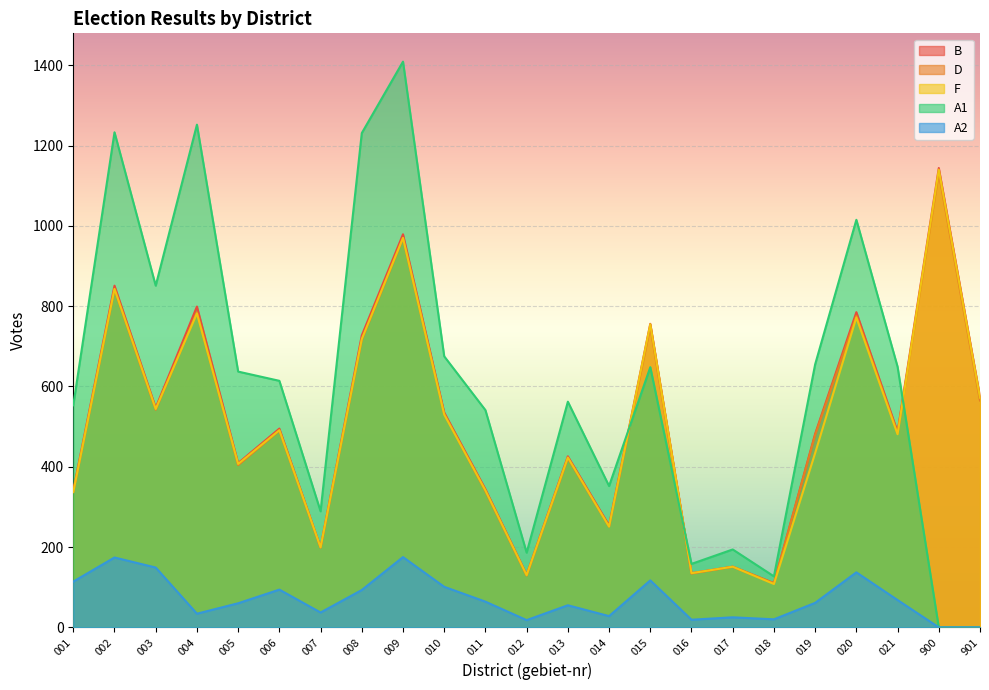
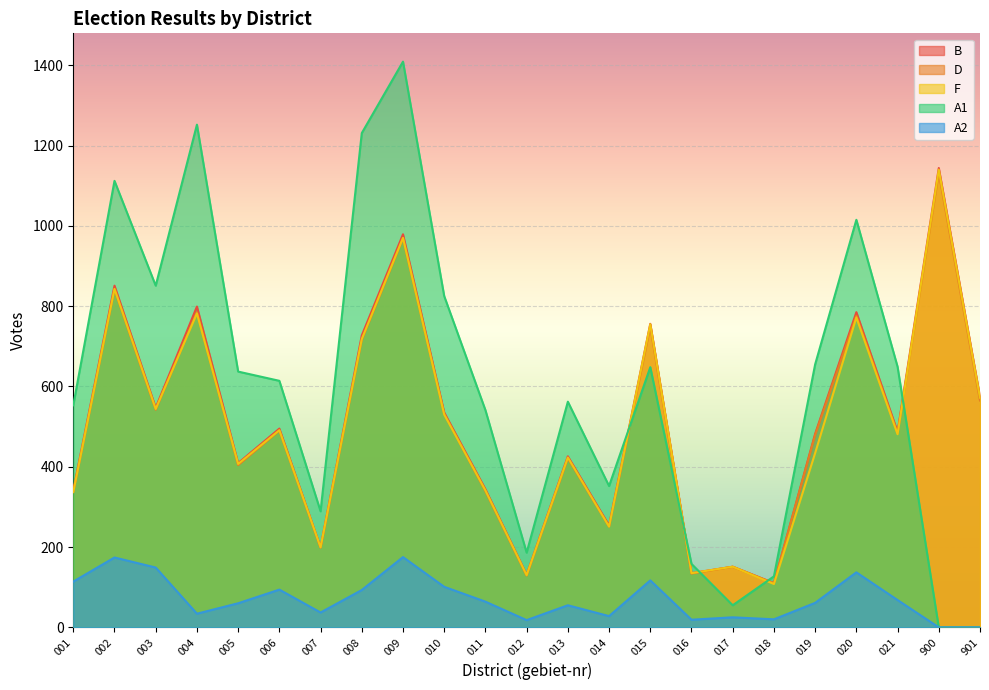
  {
    "F": {
      "019": 430
    },
    "A1": {
      "001": 550,
-     "002": 1230,
+     "002": 1110,
      "003": 850,
      "004": 1250,
      "005": 640,
      "006": 610,
      "007": 290,
      "008": 1230,
      "009": 1410,
-     "010": 680,
+     "010": 830,
      "011": 540,
      "012": 190,
      "013": 560,
      "014": 350,
      "015": 650,
      "016": 160,
-     "017": 190,
+     "017": 60,
      "018": 130,
      "019": 660,
      "020": 1020,
      "021": 650
    },
    "A2": {
      "001": 110,
      "002": 170,
      "003": 150,
      "004": 30,
      "005": 60,
      "006": 90,
      "007": 40,
      "008": 90,
      "009": 180,
      "010": 100,
      "011": 60,
      "012": 20,
      "013": 60,
      "014": 30,
      "015": 120,
      "016": 20,
      "017": 30,
      "018": 20,
      "019": 60,
      "020": 140,
      "021": 70
    }
  }
